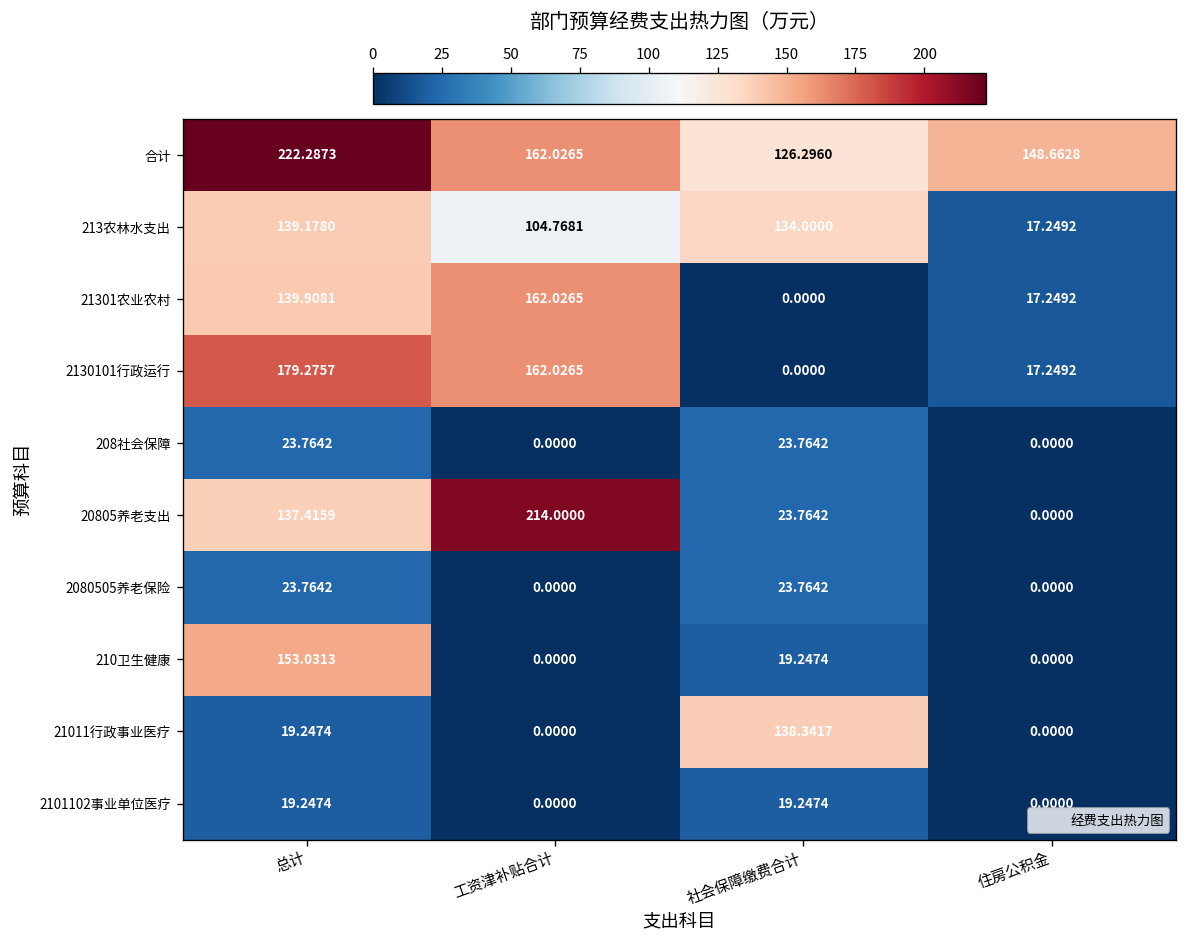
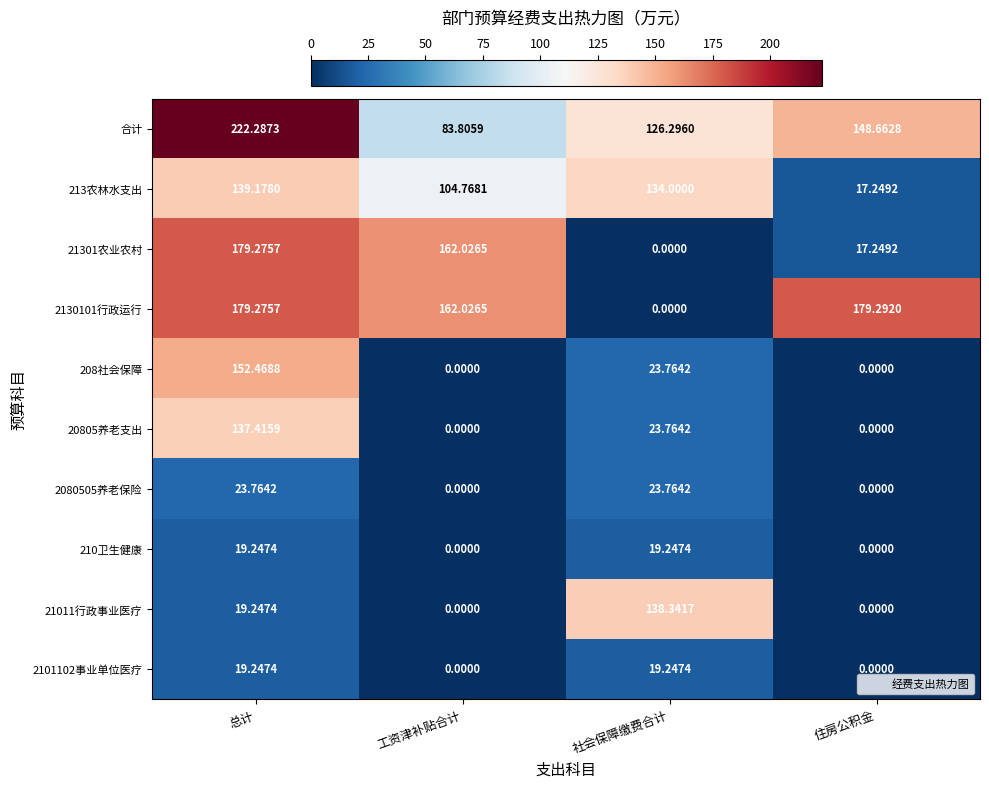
  {
    "合计": {
      "总计": 222.2873,
-     "工资津补贴合计": 162.0265,
+     "工资津补贴合计": 83.8059,
      "社会保障缴费合计": 126.2960,
      "住房公积金": 148.6628
    },
    "213农林水支出": {
      "总计": 139.1780,
      "工资津补贴合计": 104.7681,
      "社会保障缴费合计": 134.0000,
      "住房公积金": 17.2492
    },
    "21301农业农村": {
-     "总计": 139.9081,
+     "总计": 179.2757,
      "工资津补贴合计": 162.0265,
      "社会保障缴费合计": 0.0000,
      "住房公积金": 17.2492
    },
    "2130101行政运行": {
      "总计": 179.2757,
      "工资津补贴合计": 162.0265,
      "社会保障缴费合计": 0.0000,
-     "住房公积金": 17.2492
+     "住房公积金": 179.2920
    },
    "208社会保障": {
-     "总计": 23.7642,
+     "总计": 152.4688,
      "工资津补贴合计": 0.0000,
      "社会保障缴费合计": 23.7642,
      "住房公积金": 0.0000
    },
    "20805养老支出": {
      "总计": 137.4159,
-     "工资津补贴合计": 214.0000,
+     "工资津补贴合计": 0.0000,
      "社会保障缴费合计": 23.7642,
      "住房公积金": 0.0000
    },
    "2080505养老保险": {
      "总计": 23.7642,
      "工资津补贴合计": 0.0000,
      "社会保障缴费合计": 23.7642,
      "住房公积金": 0.0000
    },
    "210卫生健康": {
-     "总计": 153.0313,
+     "总计": 19.2474,
      "工资津补贴合计": 0.0000,
      "社会保障缴费合计": 19.2474,
      "住房公积金": 0.0000
    },
    "21011行政事业医疗": {
      "总计": 19.2474,
      "工资津补贴合计": 0.0000,
      "社会保障缴费合计": 138.3417,
      "住房公积金": 0.0000
    },
    "2101102事业单位医疗": {
      "总计": 19.2474,
      "工资津补贴合计": 0.0000,
      "社会保障缴费合计": 19.2474
    }
  }
